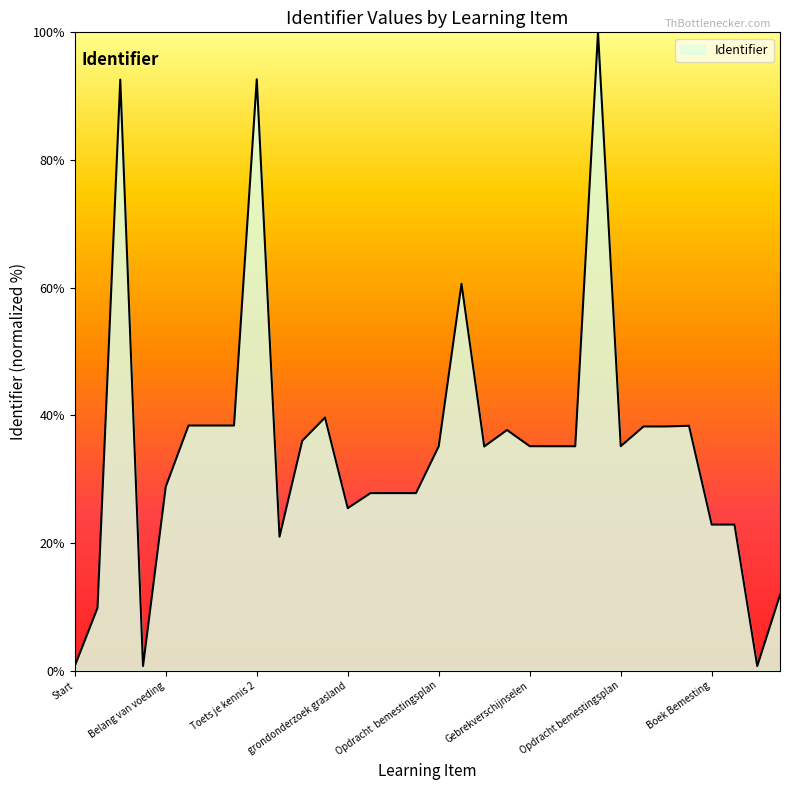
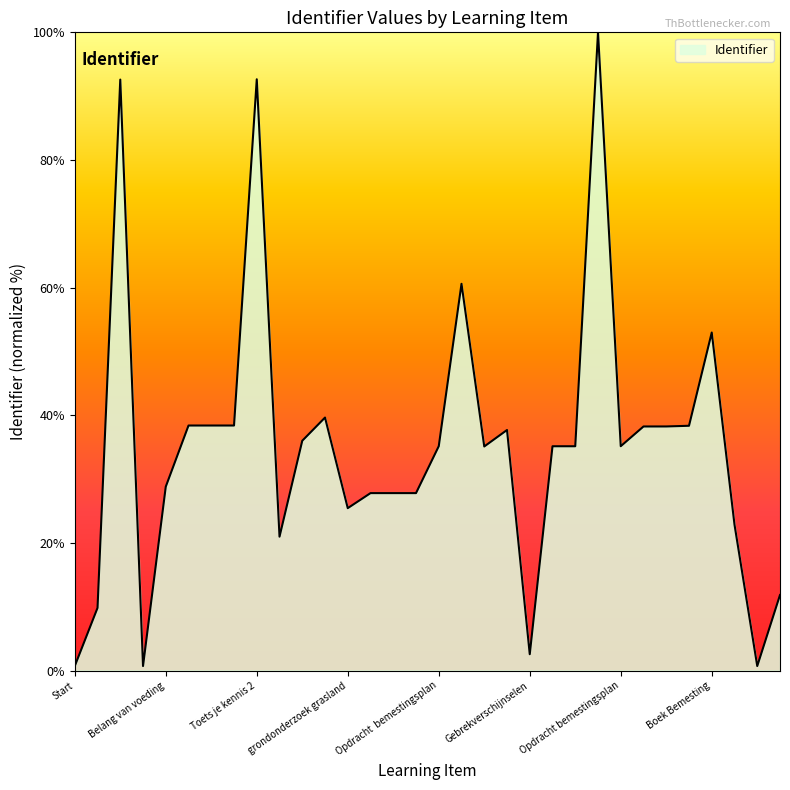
  {
    "Start": "1%",
    "Belang van voeding": "29%",
    "Toets je kennis 2": "93%",
    "grondonderzoek grasland": "25%",
-   "Gebrekverschijnselen": "35%",
-   "Boek Bemesting": "23%"
+   "Gebrekverschijnselen": "3%",
+   "Boek Bemesting": "53%"
  }
